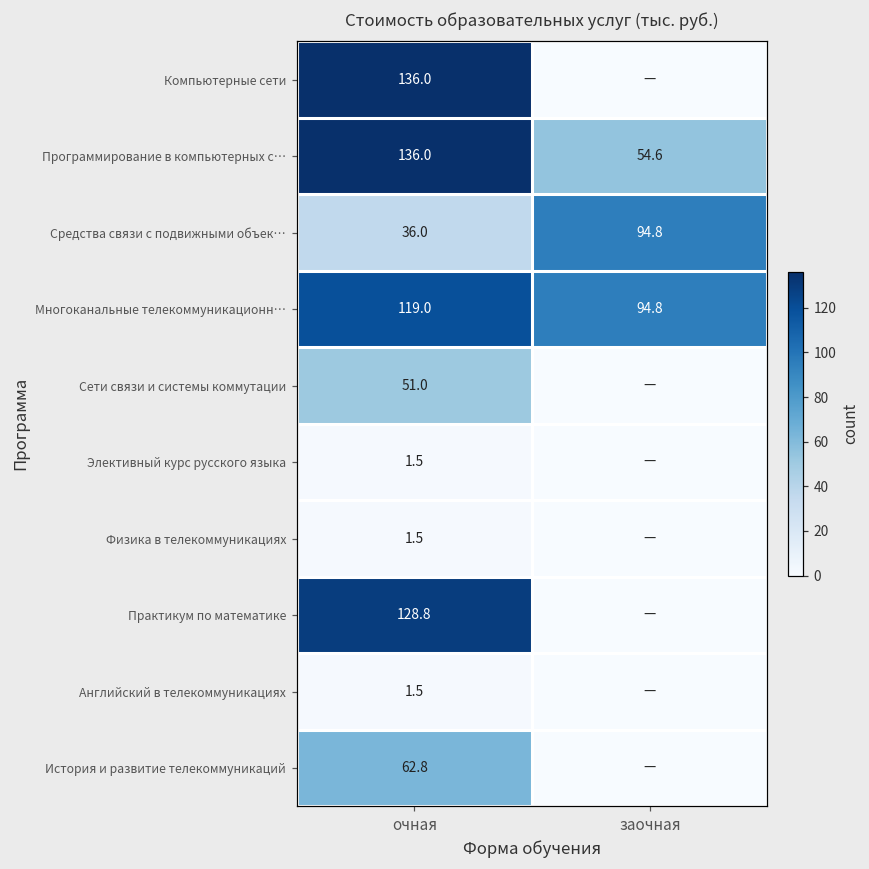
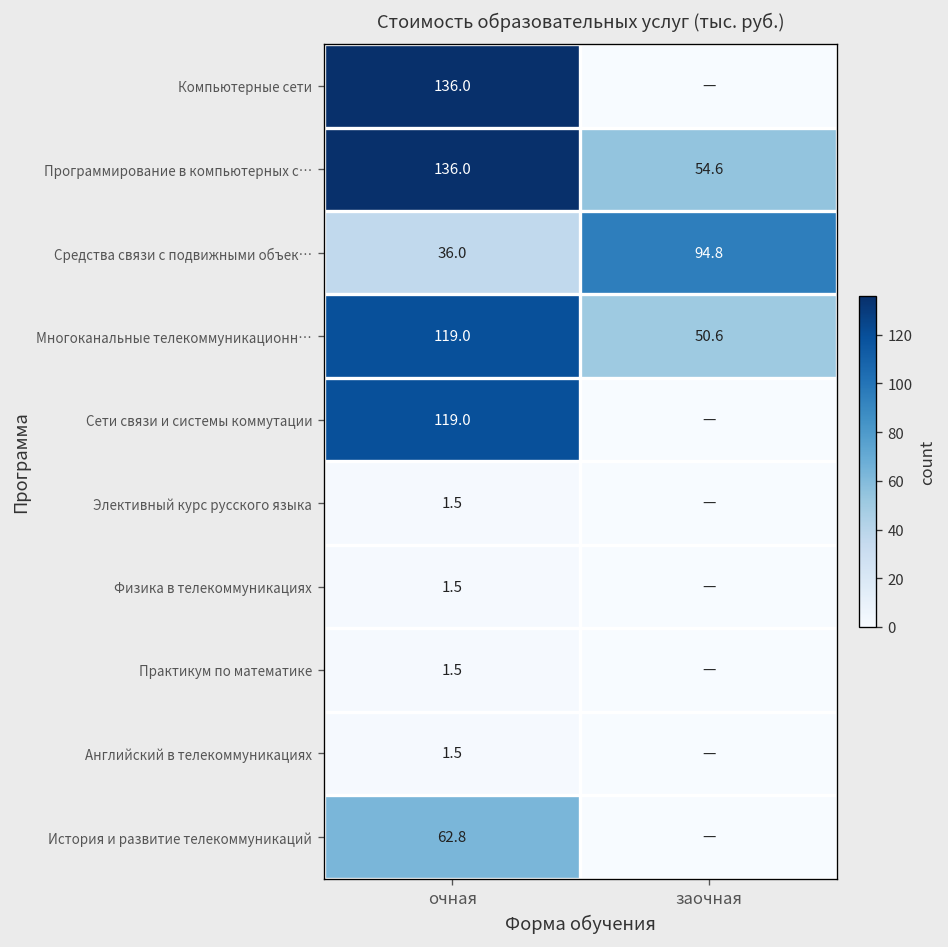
  {
    "Компьютерные сети": {
      "очная": 136.0
    },
    "Программирование в компьютерных с…": {
      "очная": 136.0,
      "заочная": 54.6
    },
    "Средства связи с подвижными объек…": {
      "очная": 36.0,
      "заочная": 94.8
    },
    "Многоканальные телекоммуникационн…": {
      "очная": 119.0,
-     "заочная": 94.8
+     "заочная": 50.6
    },
    "Сети связи и системы коммутации": {
-     "очная": 51.0
+     "очная": 119.0
    },
    "Элективный курс русского языка": {
      "очная": 1.5
    },
    "Физика в телекоммуникациях": {
      "очная": 1.5
    },
    "Практикум по математике": {
-     "очная": 128.8
+     "очная": 1.5
    },
    "Английский в телекоммуникациях": {
      "очная": 1.5
    },
    "История и развитие телекоммуникаций": {
      "очная": 62.8
    }
  }
